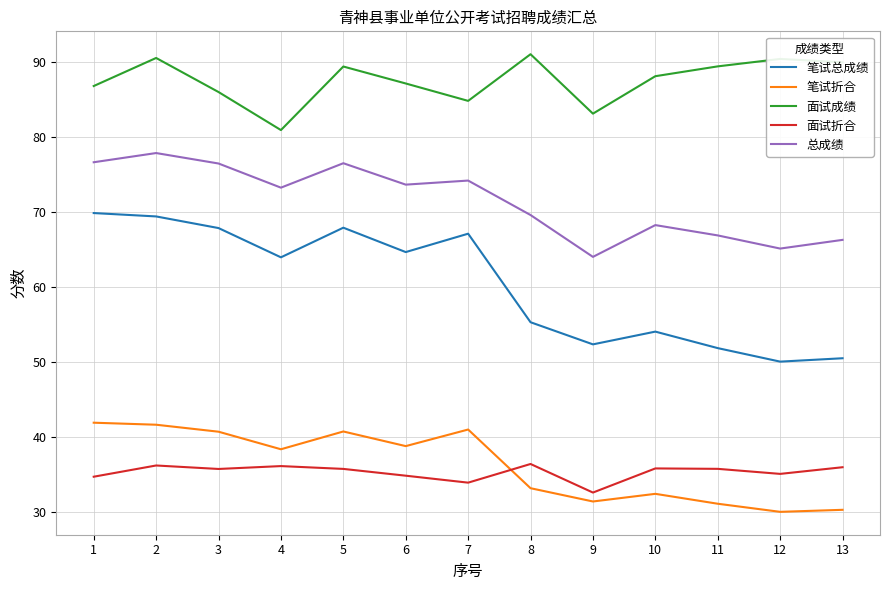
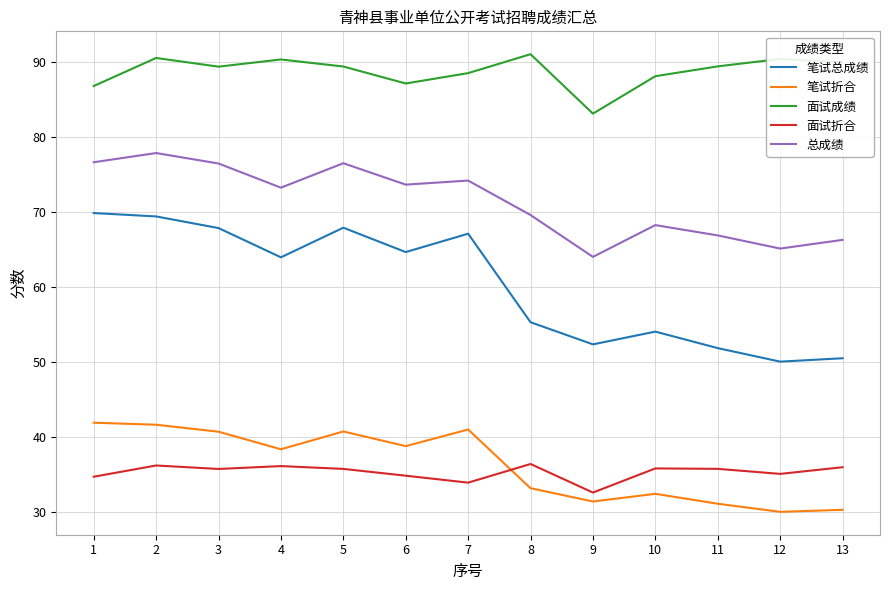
  {
    "笔试总成绩": {
      "1": 70,
      "2": 69,
      "3": 68,
      "4": 64,
      "5": 68,
      "6": 65,
      "7": 67,
      "8": 55,
      "9": 52,
      "10": 54,
      "11": 52,
      "12": 50,
      "13": 51
    },
    "笔试折合": {
      "1": 42,
      "2": 42,
      "3": 41,
      "4": 38,
      "5": 41,
      "6": 39,
      "7": 41,
      "8": 33,
      "9": 31,
      "10": 32,
      "11": 31,
      "12": 30,
      "13": 30
    },
    "面试成绩": {
      "1": 87,
      "2": 91,
-     "3": 86,
-     "4": 81,
+     "3": 89,
+     "4": 90,
      "5": 89,
      "6": 87,
-     "7": 85,
+     "7": 89,
      "8": 91,
      "9": 83,
      "10": 88,
      "11": 89
    },
    "面试折合": {
      "1": 35,
      "2": 36,
      "3": 36,
      "4": 36,
      "5": 36,
      "6": 35,
      "7": 34,
      "8": 36,
      "9": 33,
      "10": 36,
      "11": 36,
      "12": 35,
      "13": 36
    },
    "总成绩": {
      "1": 77,
      "2": 78,
      "3": 76,
      "4": 73,
      "5": 76,
      "6": 74,
      "7": 74,
      "8": 70,
      "9": 64,
      "10": 68,
      "11": 67,
      "12": 65,
      "13": 66
    }
  }
